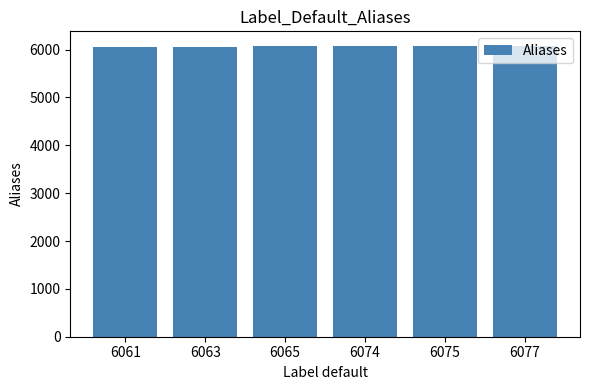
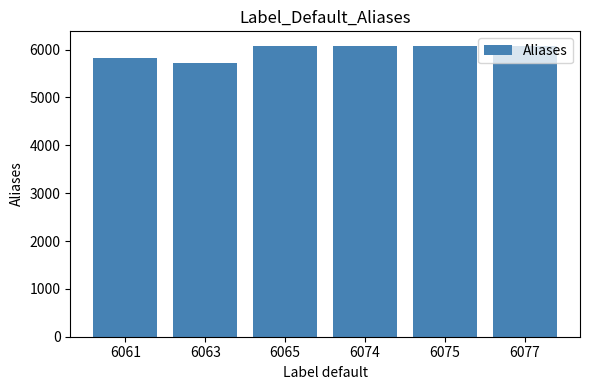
  {
-   "6061": 6100,
-   "6063": 6100,
+   "6061": 5800,
+   "6063": 5700,
    "6065": 6100,
    "6074": 6100,
    "6075": 6100
  }
